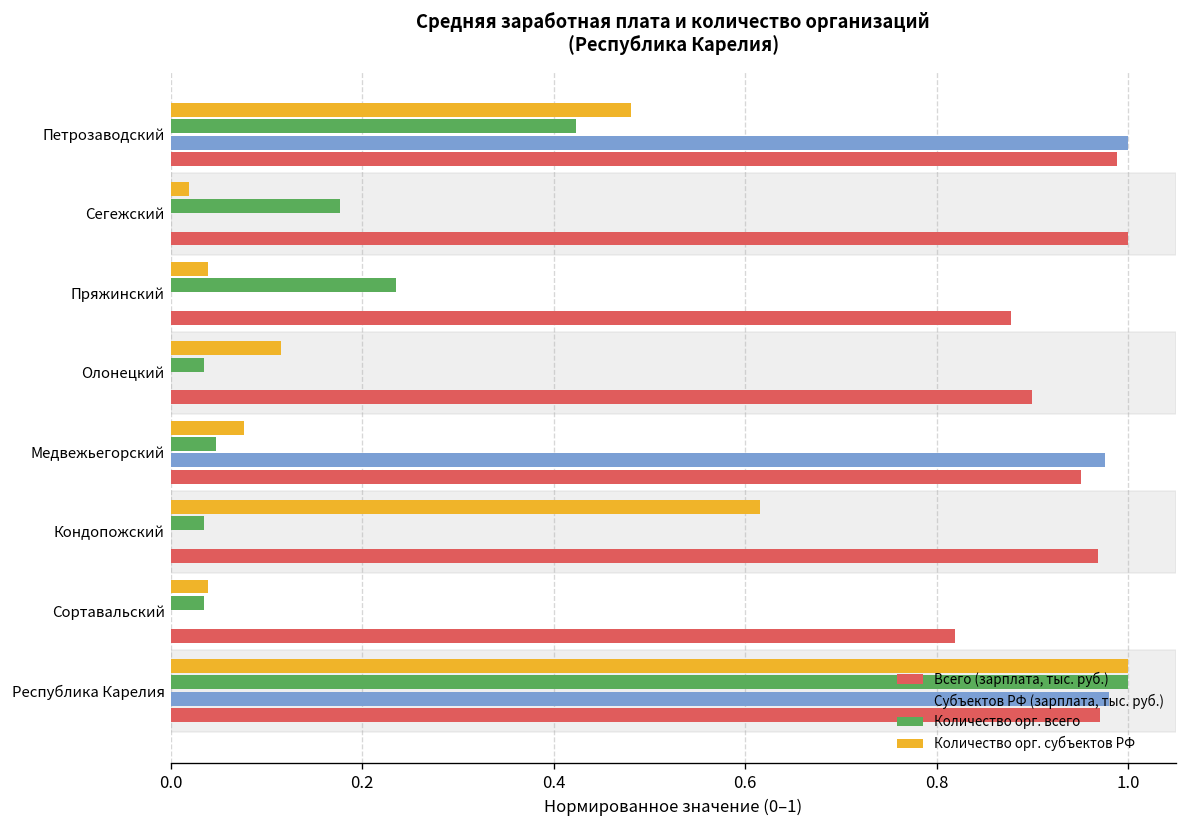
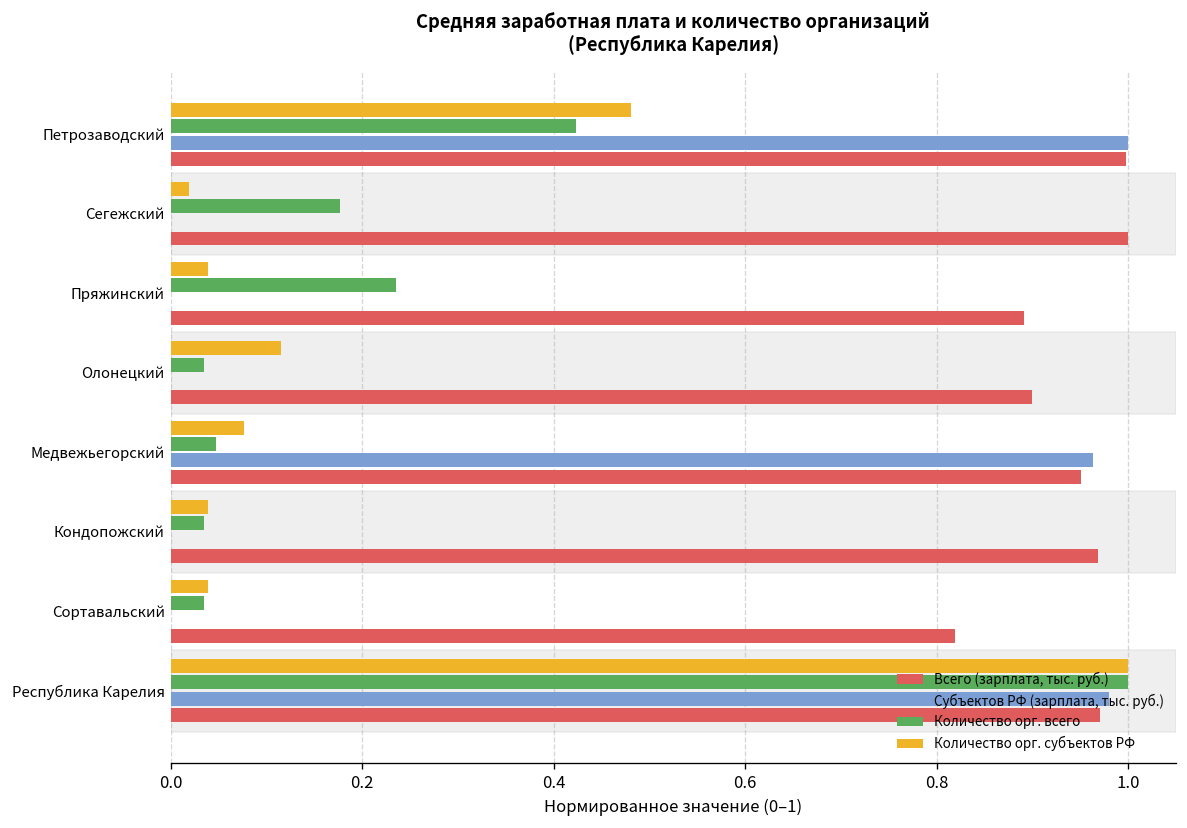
  {
    "Всего (зарплата, тыс. руб.)": {
-     "Петрозаводский": 0.99,
+     "Петрозаводский": 1.00,
      "Сегежский": 1.00,
-     "Пряжинский": 0.88,
+     "Пряжинский": 0.89,
      "Олонецкий": 0.90,
      "Медвежьегорский": 0.95,
      "Кондопожский": 0.97,
      "Сортавальский": 0.82,
      "Республика Карелия": 0.97
    },
    "Субъектов РФ (зарплата, тыс. руб.)": {
      "Петрозаводский": 1.00,
      "Сегежский": 0.00,
      "Пряжинский": 0.00,
      "Олонецкий": 0.00,
-     "Медвежьегорский": 0.98,
+     "Медвежьегорский": 0.96,
      "Кондопожский": 0.00,
      "Сортавальский": 0.00,
      "Республика Карелия": 0.98
    },
    "Количество орг. всего": {
      "Петрозаводский": 0.42,
      "Сегежский": 0.18,
      "Пряжинский": 0.24,
      "Олонецкий": 0.04,
      "Медвежьегорский": 0.05,
      "Кондопожский": 0.04,
      "Сортавальский": 0.04,
      "Республика Карелия": 1.00
    },
    "Количество орг. субъектов РФ": {
      "Петрозаводский": 0.48,
      "Сегежский": 0.02,
      "Пряжинский": 0.04,
      "Олонецкий": 0.12,
      "Медвежьегорский": 0.08,
-     "Кондопожский": 0.62,
+     "Кондопожский": 0.04,
      "Сортавальский": 0.04,
      "Республика Карелия": 1.00
    }
  }
